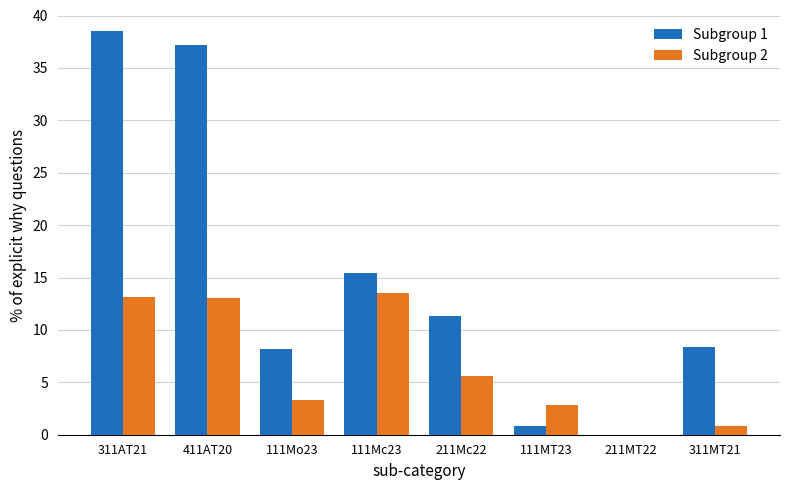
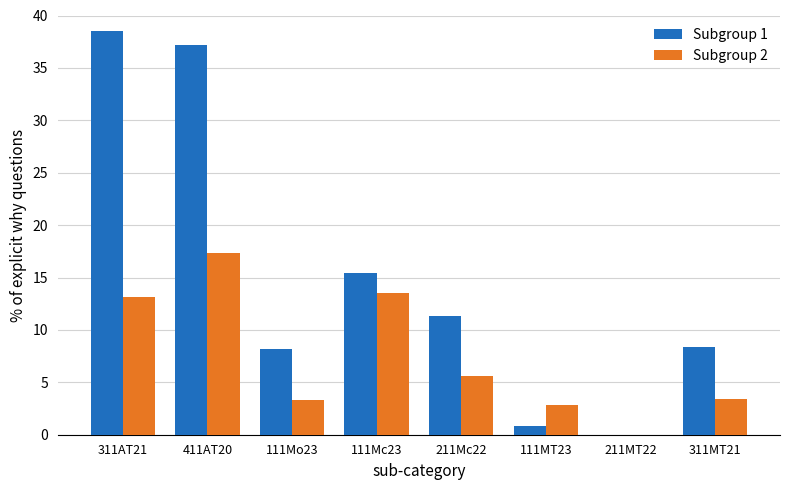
  {
    "Subgroup 1": {
      "311АТ21": 38.5,
      "411АТ20": 37.2,
      "111Мо23": 8.2,
      "111Мс23": 15.4,
      "211Мс22": 11.3,
      "111МТ23": 0.8,
      "211МТ22": 0.0,
      "311МТ21": 8.4
    },
    "Subgroup 2": {
      "311АТ21": 13.1,
-     "411АТ20": 13.0,
+     "411АТ20": 17.3,
      "111Мо23": 3.3,
      "111Мс23": 13.5,
      "211Мс22": 5.6,
      "111МТ23": 2.8,
      "211МТ22": 0.0,
-     "311МТ21": 0.8
+     "311МТ21": 3.4
    }
  }
